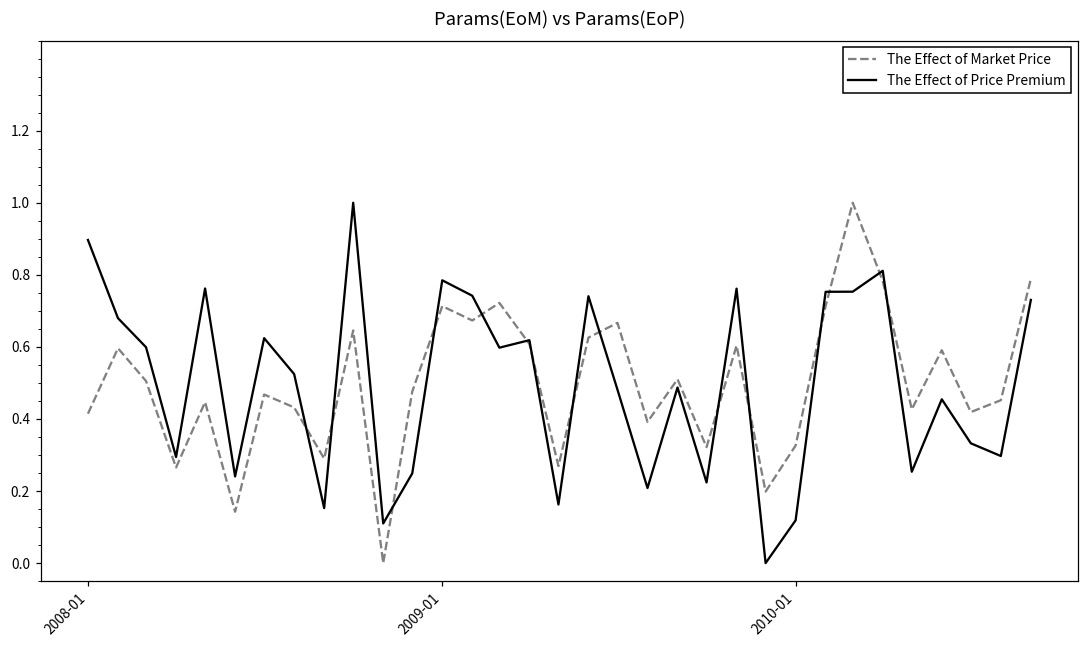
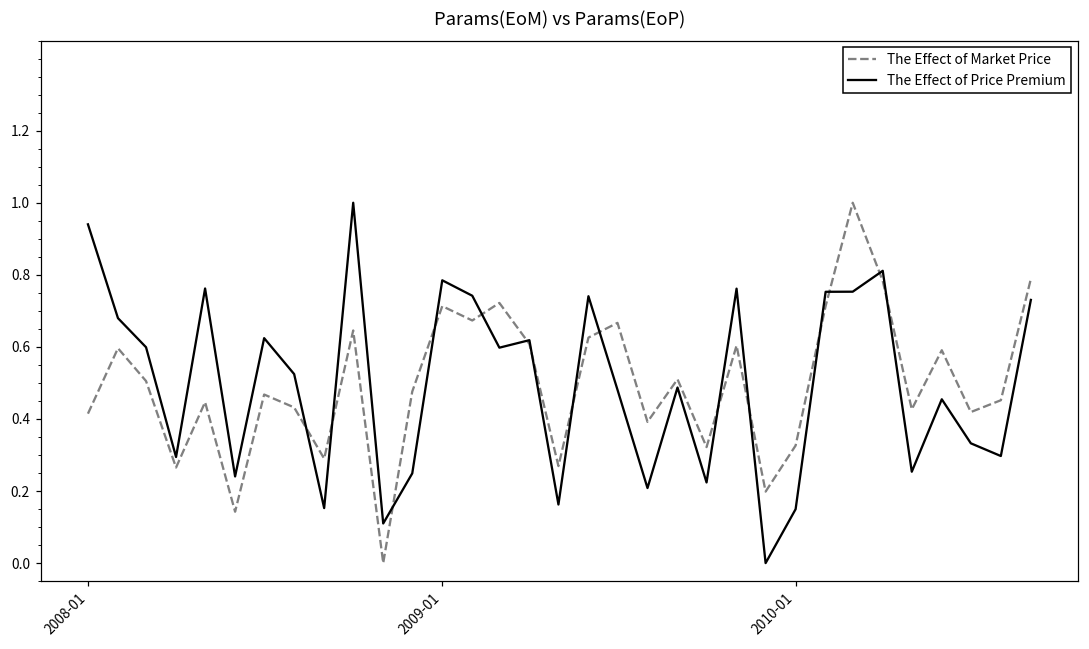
  {
    "The Effect of Market Price": {
      "2008-01": 0.41,
      "2009-01": 0.71,
      "2010-01": 0.33
    },
    "The Effect of Price Premium": {
-     "2008-01": 0.90,
+     "2008-01": 0.94,
      "2009-01": 0.78,
-     "2010-01": 0.12
+     "2010-01": 0.15
    }
  }
